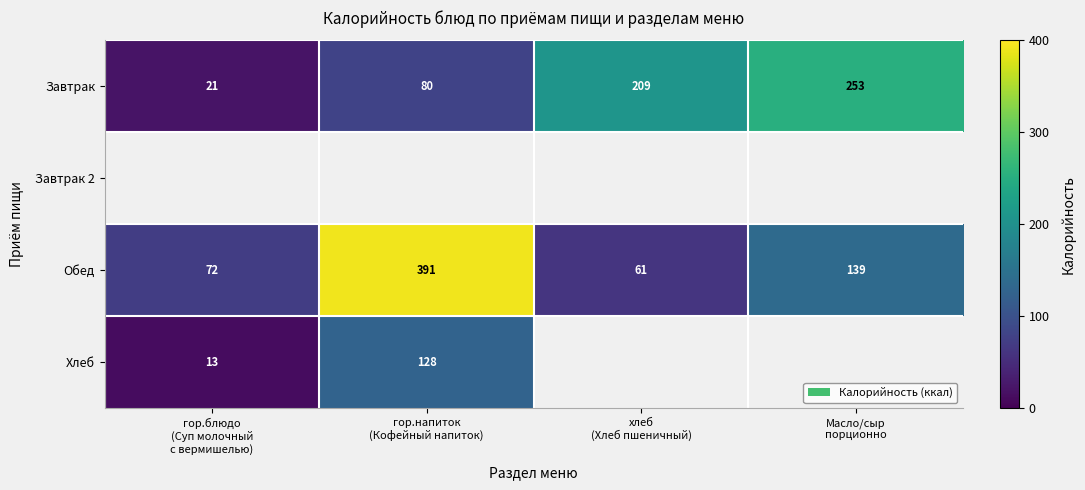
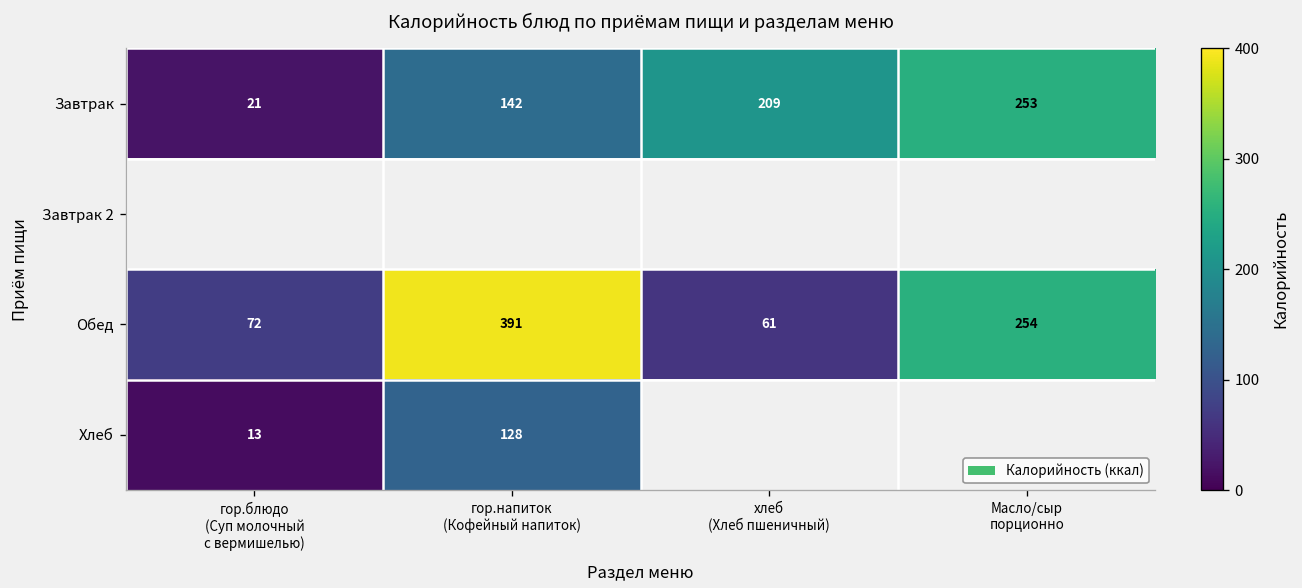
  {
    "Завтрак": {
      "гор.блюдо (Суп молочный с вермишелью)": 21,
-     "гор.напиток (Кофейный напиток)": 80,
+     "гор.напиток (Кофейный напиток)": 142,
      "хлеб (Хлеб пшеничный)": 209,
      "Масло/сыр порционно": 253
    },
    "Обед": {
      "гор.блюдо (Суп молочный с вермишелью)": 72,
      "гор.напиток (Кофейный напиток)": 391,
      "хлеб (Хлеб пшеничный)": 61,
-     "Масло/сыр порционно": 139
+     "Масло/сыр порционно": 254
    },
    "Хлеб": {
      "гор.блюдо (Суп молочный с вермишелью)": 13,
      "гор.напиток (Кофейный напиток)": 128
    }
  }
